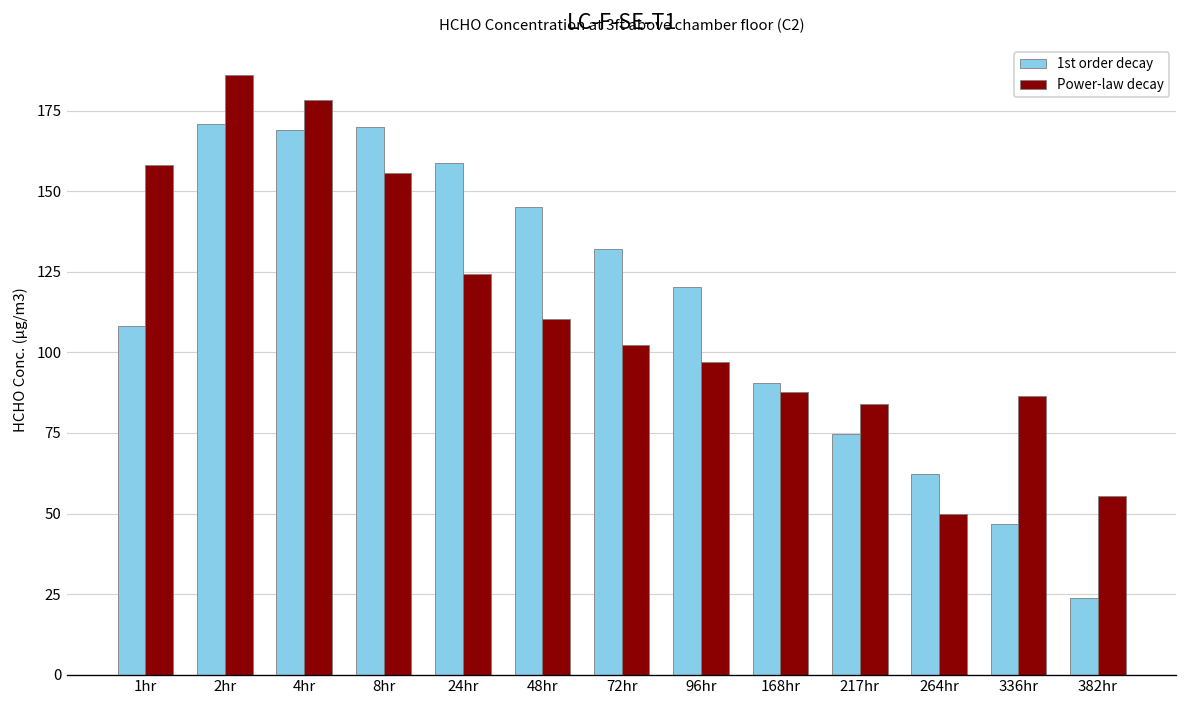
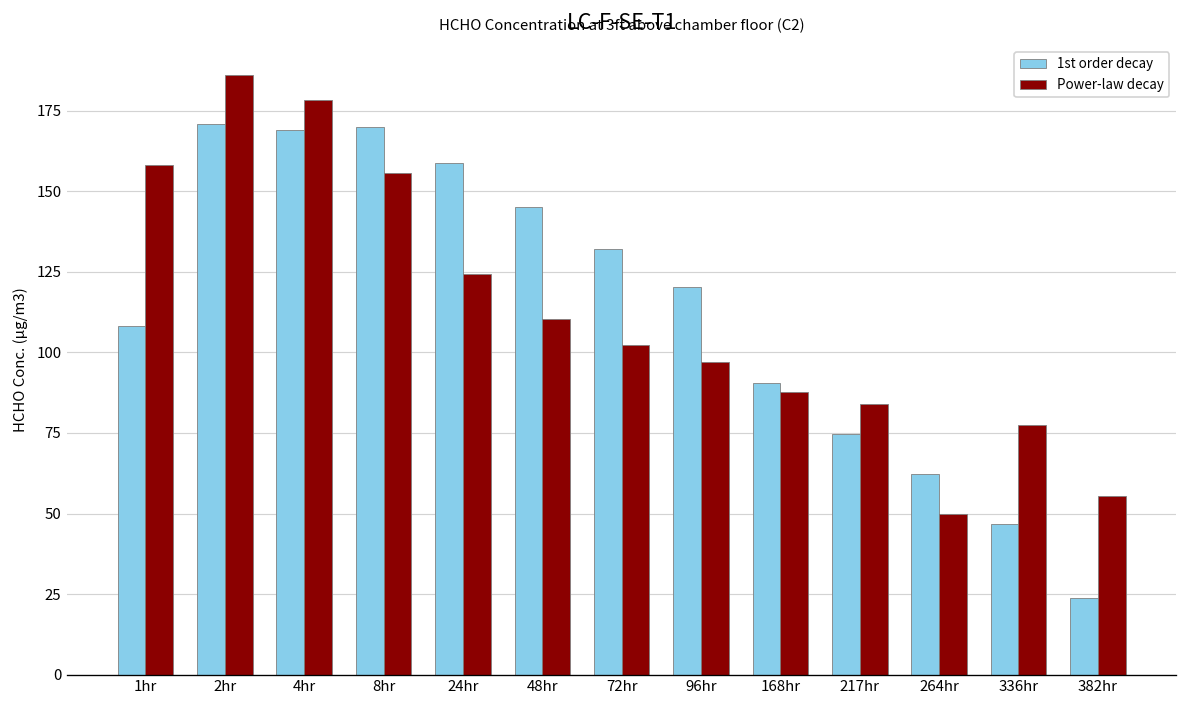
  {
    "1st order decay": {
      "1hr": 108,
      "2hr": 171,
      "4hr": 169,
      "8hr": 170,
      "24hr": 159,
      "48hr": 145,
      "72hr": 132,
      "96hr": 120,
      "168hr": 91,
      "217hr": 75,
      "264hr": 62,
      "336hr": 47,
      "382hr": 24
    },
    "Power-law decay": {
      "1hr": 158,
      "2hr": 186,
      "4hr": 178,
      "8hr": 156,
      "24hr": 124,
      "48hr": 110,
      "72hr": 102,
      "96hr": 97,
      "168hr": 88,
      "217hr": 84,
      "264hr": 50,
-     "336hr": 87,
+     "336hr": 78,
      "382hr": 55
    }
  }
